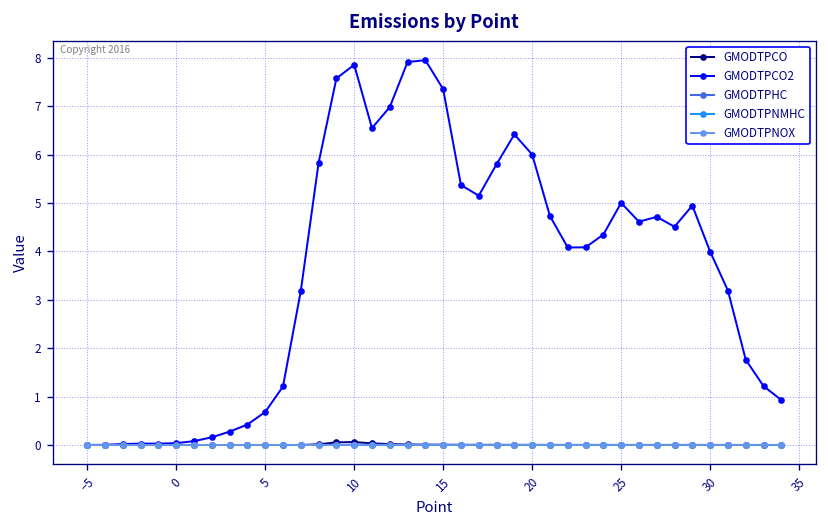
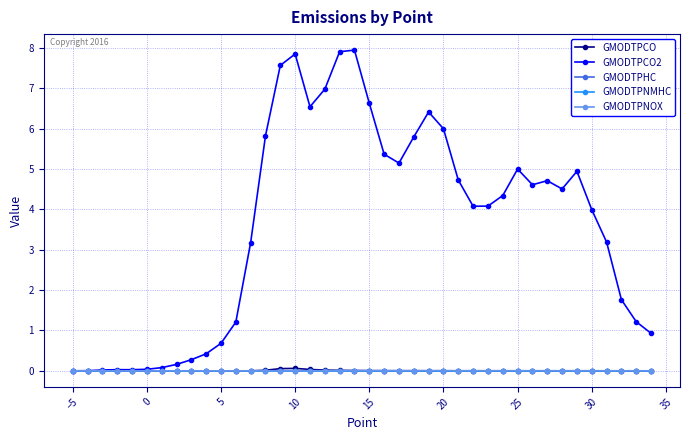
  {
    "GMODTPCO2": {
      "5": 0.7,
      "10": 7.9,
-     "15": 7.4,
+     "15": 6.6,
      "20": 6.0,
      "25": 5.0,
      "30": 4.0
    }
  }
